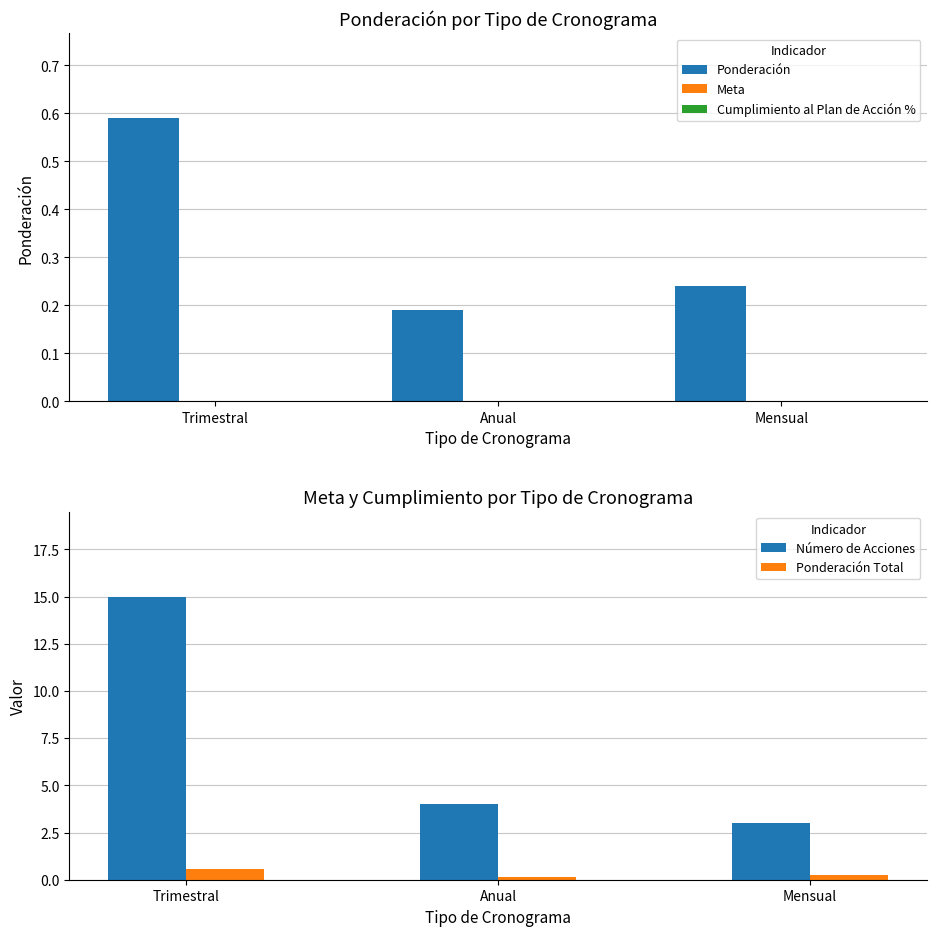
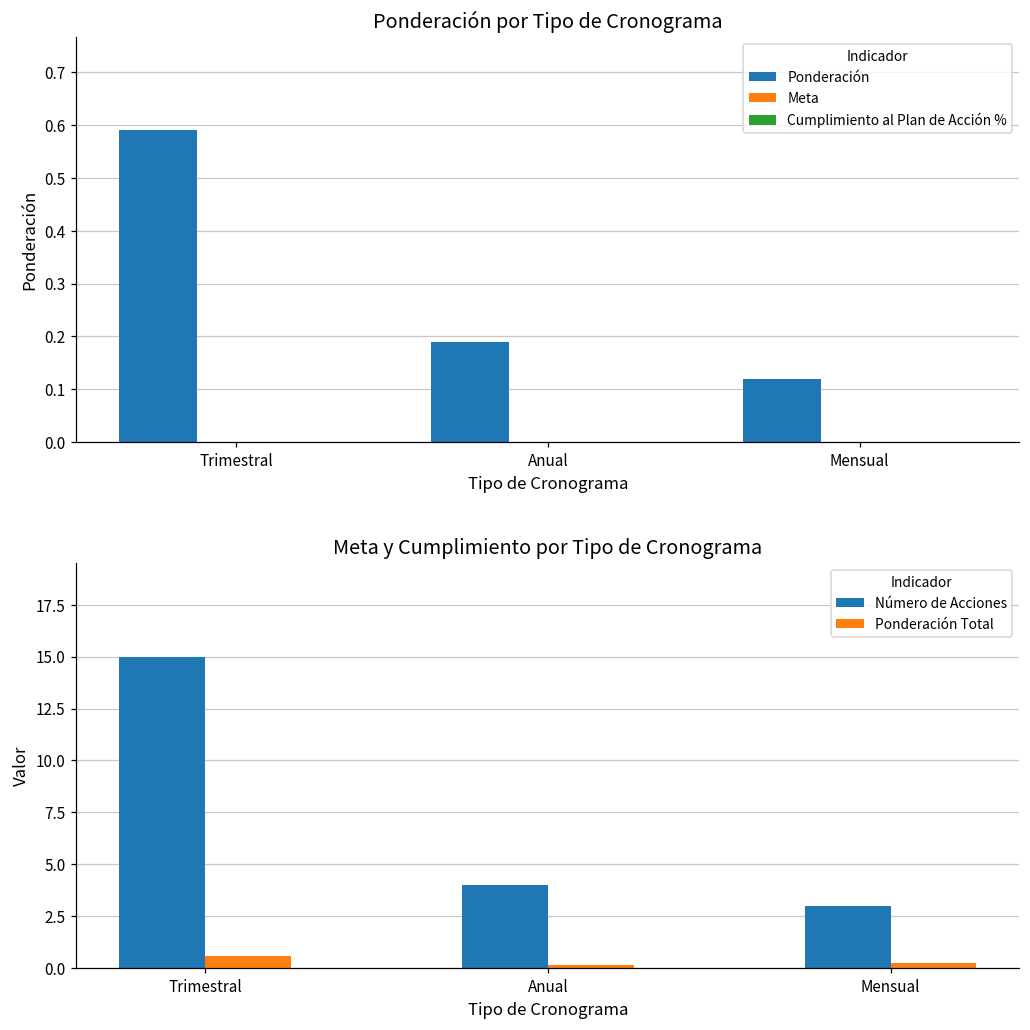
  {
    "Ponderación por Tipo de Cronograma": {
      "Ponderación": {
        "Trimestral": 0.59,
        "Anual": 0.19,
-       "Mensual": 0.24
+       "Mensual": 0.12
      },
      "Meta": {
        "Trimestral": 0.00,
        "Anual": 0.00,
        "Mensual": 0.00
      },
      "Cumplimiento al Plan de Acción %": {
        "Trimestral": 0.00,
        "Anual": 0.00,
        "Mensual": 0.00
      }
    },
    "Meta y Cumplimiento por Tipo de Cronograma": {
      "Número de Acciones": {
        "Trimestral": 15.0,
        "Anual": 4.0,
        "Mensual": 3.0
      },
      "Ponderación Total": {
        "Trimestral": 0.6,
        "Anual": 0.2,
        "Mensual": 0.2
      }
    }
  }
